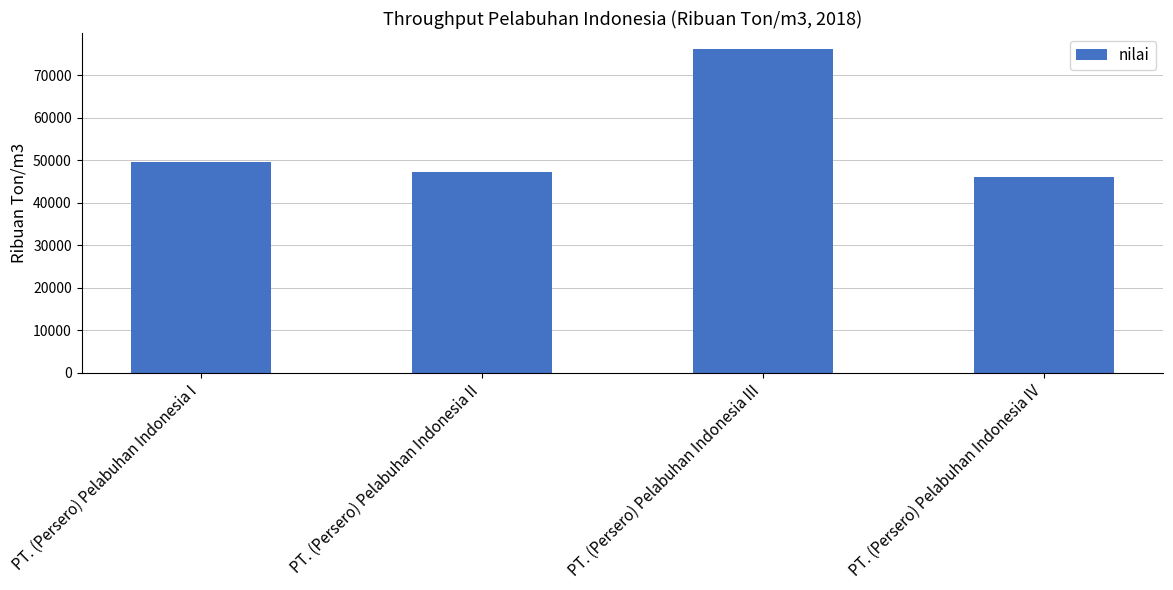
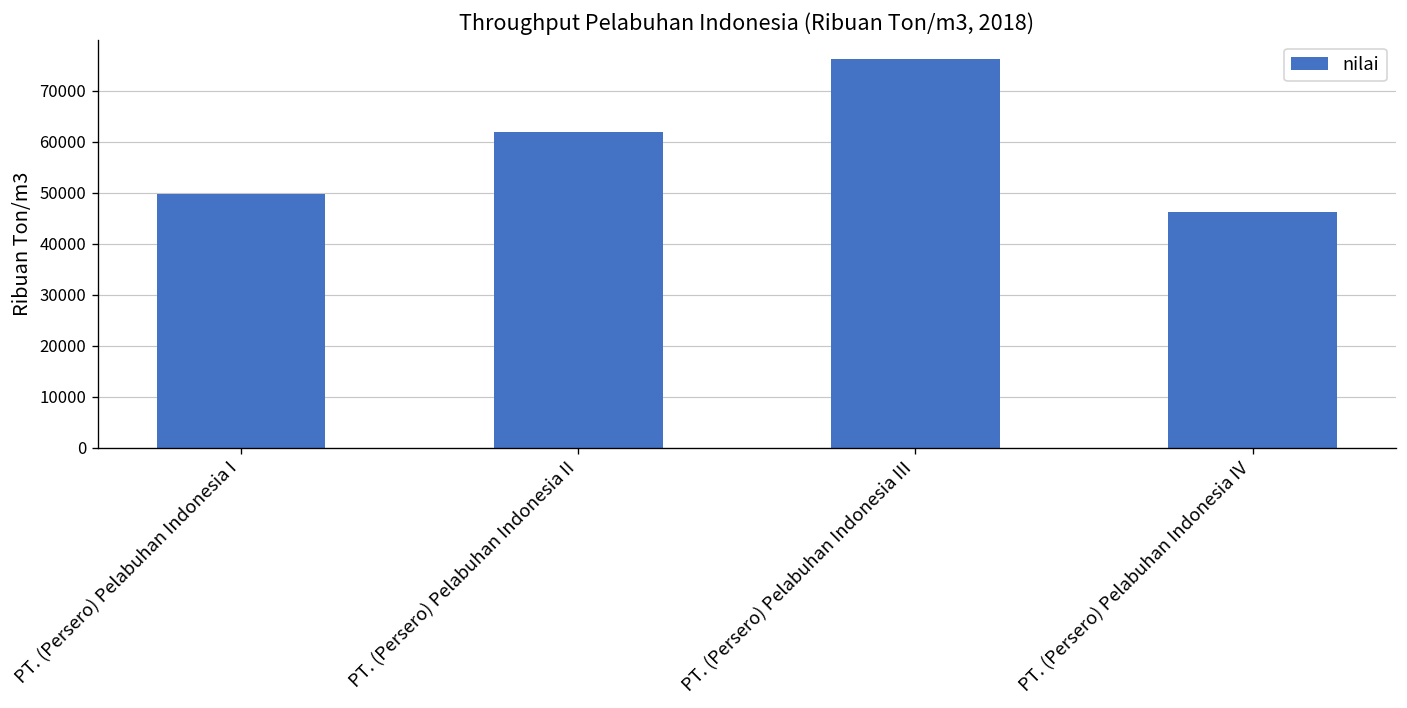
  {
    "PT. (Persero) Pelabuhan Indonesia I": 50000,
-   "PT. (Persero) Pelabuhan Indonesia II": 47000,
+   "PT. (Persero) Pelabuhan Indonesia II": 62000,
    "PT. (Persero) Pelabuhan Indonesia III": 76000,
    "PT. (Persero) Pelabuhan Indonesia IV": 46000
  }
